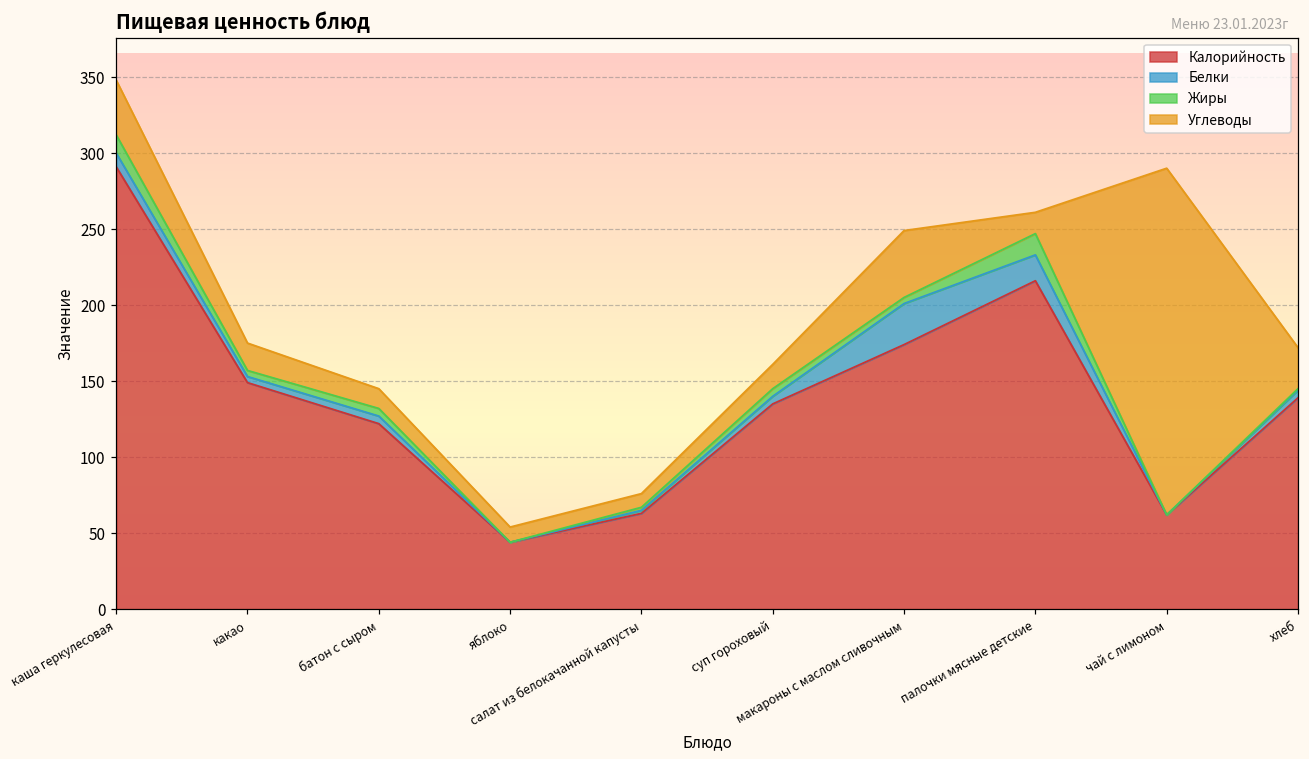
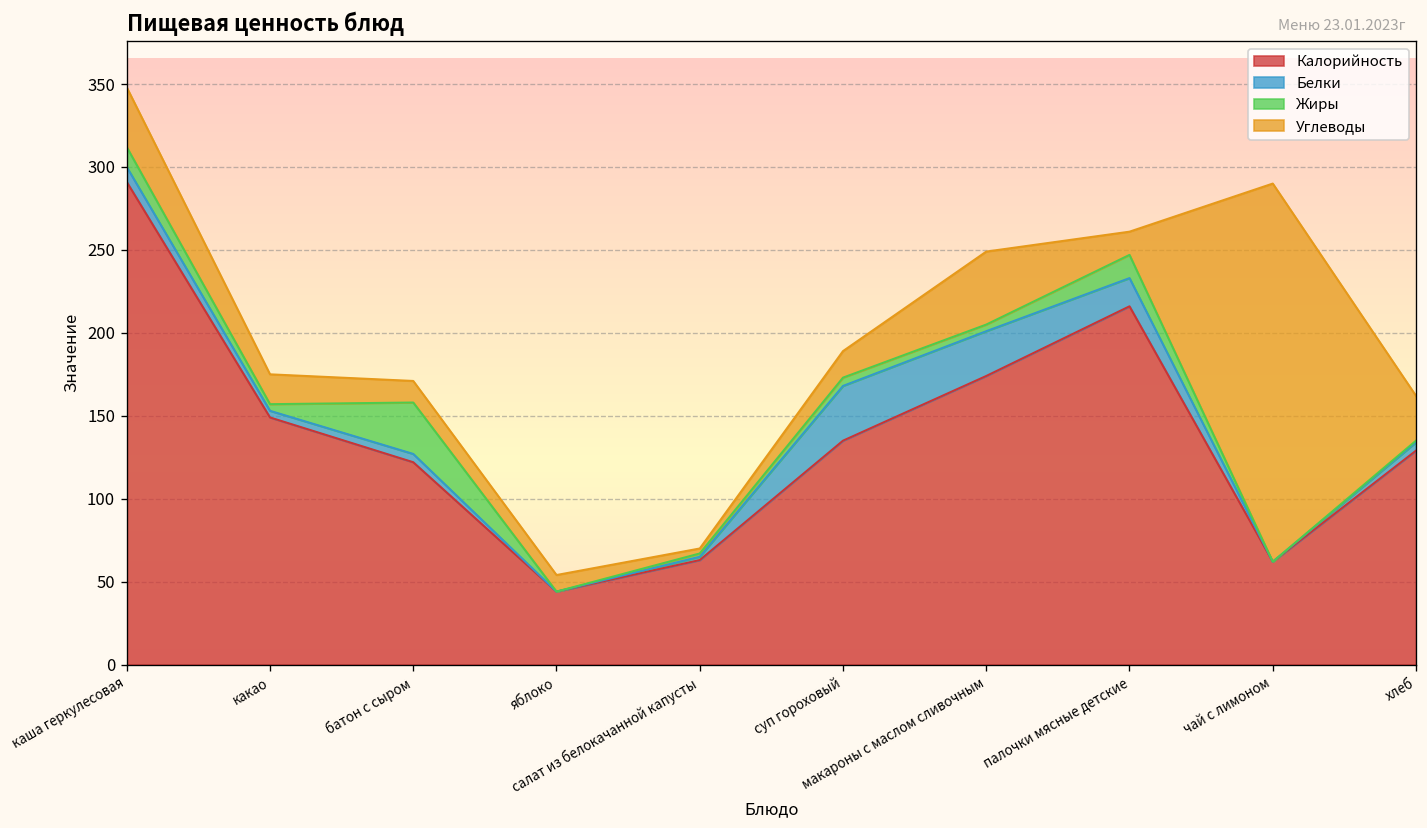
  {
    "Калорийность": {
      "каша геркулесовая": 291,
      "какао": 149,
      "батон с сыром": 122,
      "салат из белокачанной капусты": 63,
      "суп гороховый": 135,
      "макароны с маслом сливочным": 174,
      "палочки мясные детские": 216,
-     "хлеб": 139
+     "хлеб": 129
    },
    "Белки": {
      "каша геркулесовая": 9,
      "какао": 4,
      "батон с сыром": 5,
      "салат из белокачанной капусты": 2,
-     "суп гороховый": 5,
+     "суп гороховый": 33,
      "макароны с маслом сливочным": 27,
      "палочки мясные детские": 17
    },
    "Жиры": {
      "каша геркулесовая": 12,
      "какао": 4,
-     "батон с сыром": 5,
+     "батон с сыром": 31,
      "салат из белокачанной капусты": 2,
      "суп гороховый": 5,
      "макароны с маслом сливочным": 4,
      "палочки мясные детские": 14
    },
    "Углеводы": {
      "каша геркулесовая": 36,
      "какао": 18,
      "батон с сыром": 13,
      "яблоко": 10,
-     "салат из белокачанной капусты": 9,
+     "салат из белокачанной капусты": 3,
      "суп гороховый": 16,
      "макароны с маслом сливочным": 44,
      "палочки мясные детские": 14,
      "чай с лимоном": 228,
      "хлеб": 27
    }
  }
